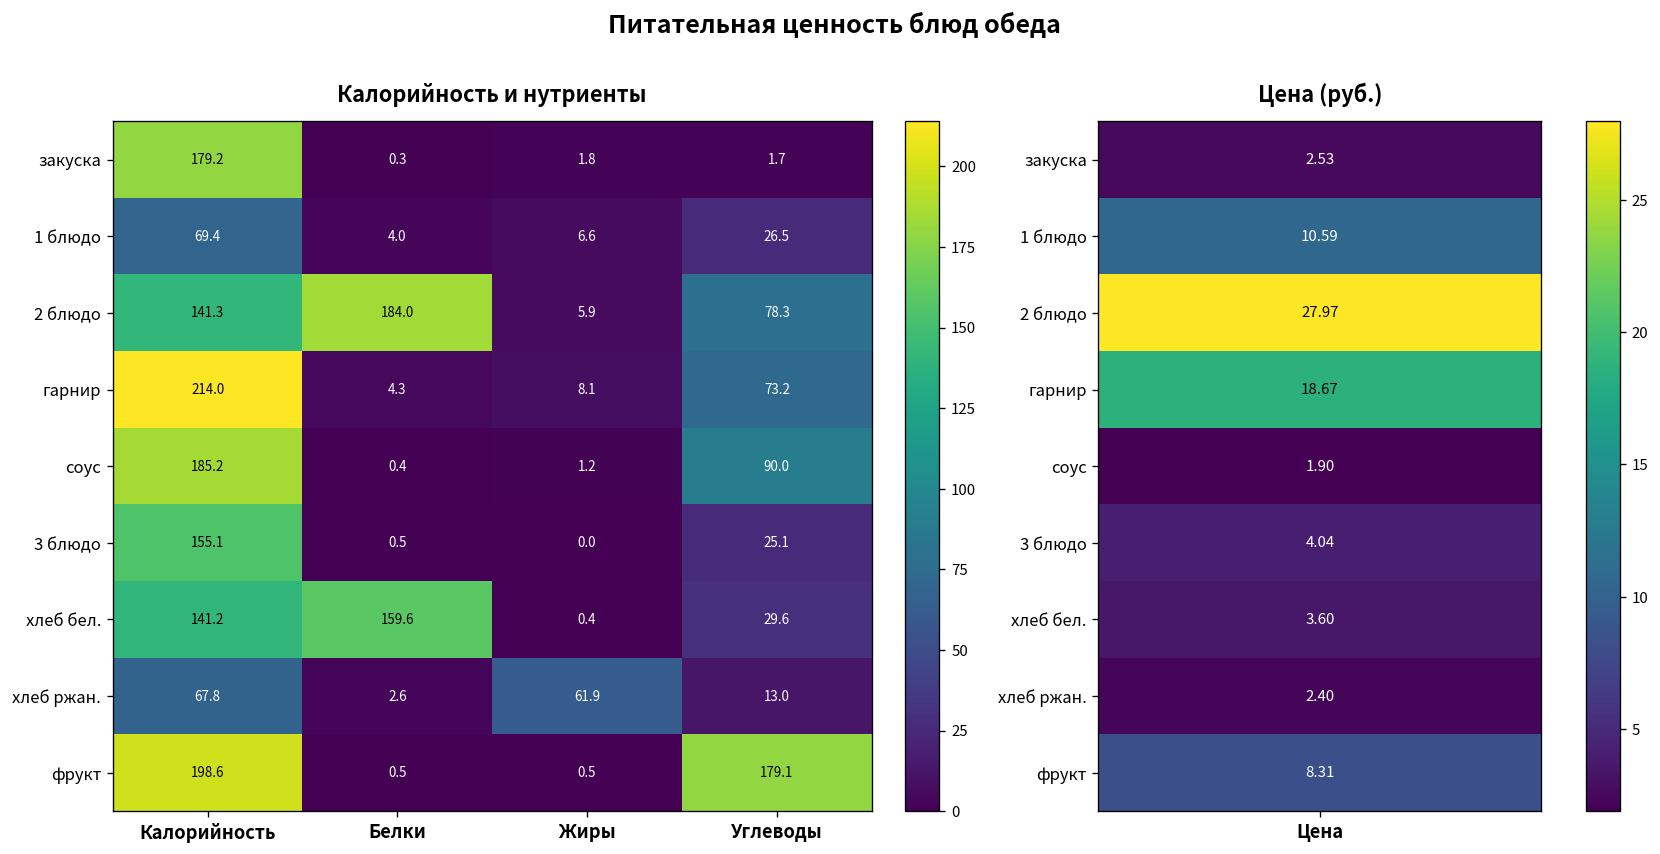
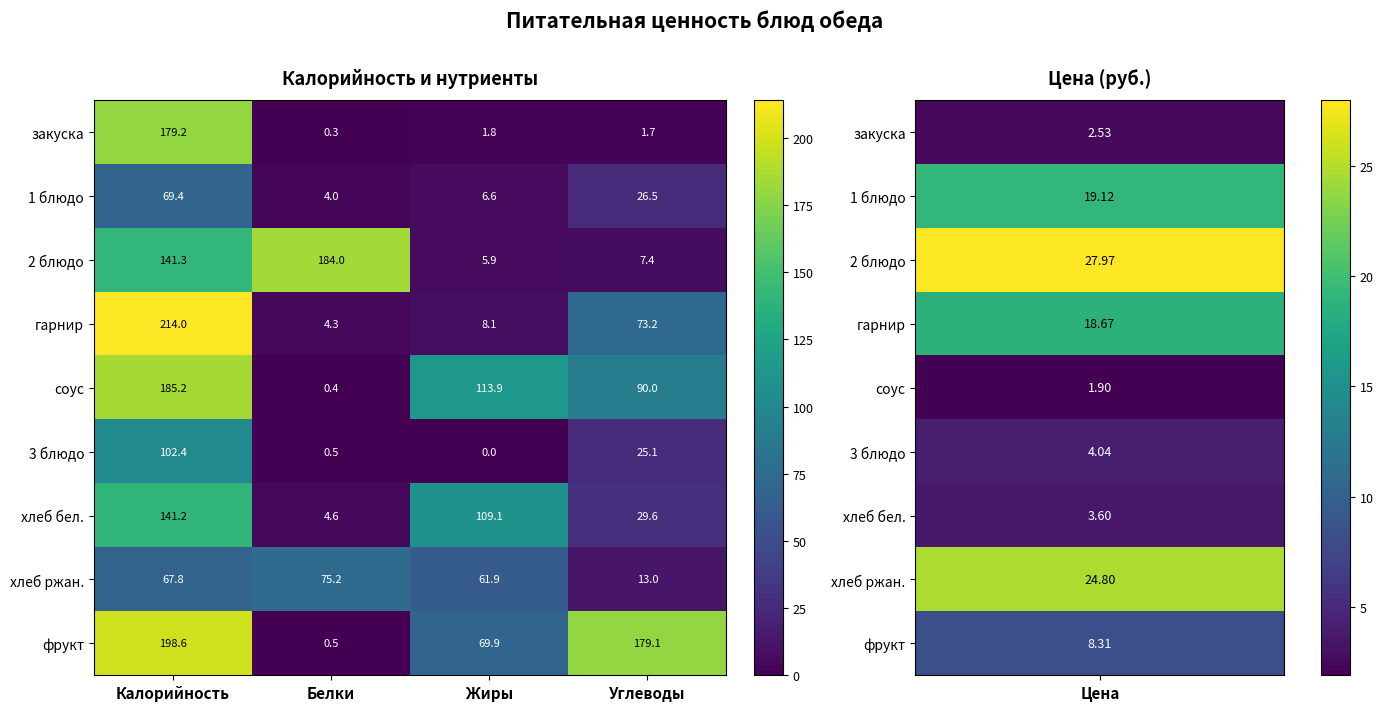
  {
    "Калорийность и нутриенты": {
      "закуска": {
        "Калорийность": 179.2,
        "Белки": 0.3,
        "Жиры": 1.8,
        "Углеводы": 1.7
      },
      "1 блюдо": {
        "Калорийность": 69.4,
        "Белки": 4.0,
        "Жиры": 6.6,
        "Углеводы": 26.5
      },
      "2 блюдо": {
        "Калорийность": 141.3,
        "Белки": 184.0,
        "Жиры": 5.9,
-       "Углеводы": 78.3
+       "Углеводы": 7.4
      },
      "гарнир": {
        "Калорийность": 214.0,
        "Белки": 4.3,
        "Жиры": 8.1,
        "Углеводы": 73.2
      },
      "соус": {
        "Калорийность": 185.2,
        "Белки": 0.4,
-       "Жиры": 1.2,
+       "Жиры": 113.9,
        "Углеводы": 90.0
      },
      "3 блюдо": {
-       "Калорийность": 155.1,
+       "Калорийность": 102.4,
        "Белки": 0.5,
        "Жиры": 0.0,
        "Углеводы": 25.1
      },
      "хлеб бел.": {
        "Калорийность": 141.2,
-       "Белки": 159.6,
-       "Жиры": 0.4,
+       "Белки": 4.6,
+       "Жиры": 109.1,
        "Углеводы": 29.6
      },
      "хлеб ржан.": {
        "Калорийность": 67.8,
-       "Белки": 2.6,
+       "Белки": 75.2,
        "Жиры": 61.9,
        "Углеводы": 13.0
      },
      "фрукт": {
        "Калорийность": 198.6,
        "Белки": 0.5,
-       "Жиры": 0.5,
+       "Жиры": 69.9,
        "Углеводы": 179.1
      }
    },
    "Цена (руб.)": {
      "закуска": {
        "Цена": 2.53
      },
      "1 блюдо": {
-       "Цена": 10.59
+       "Цена": 19.12
      },
      "2 блюдо": {
        "Цена": 27.97
      },
      "гарнир": {
        "Цена": 18.67
      },
      "соус": {
        "Цена": 1.90
      },
      "3 блюдо": {
        "Цена": 4.04
      },
      "хлеб бел.": {
        "Цена": 3.60
      },
      "хлеб ржан.": {
-       "Цена": 2.40
+       "Цена": 24.80
      },
      "фрукт": {
        "Цена": 8.31
      }
    }
  }
